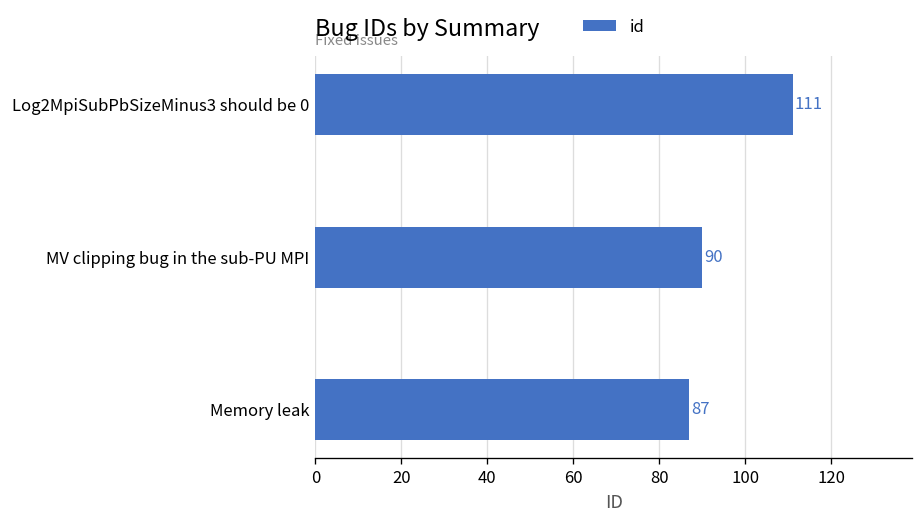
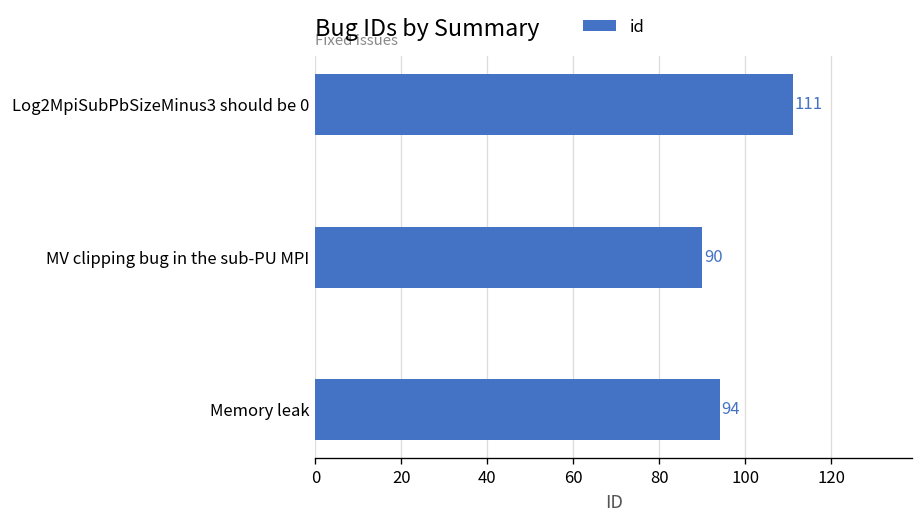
  {
    "Log2MpiSubPbSizeMinus3 should be 0": 111,
    "MV clipping bug in the sub-PU MPI": 90,
-   "Memory leak": 87
+   "Memory leak": 94
  }
